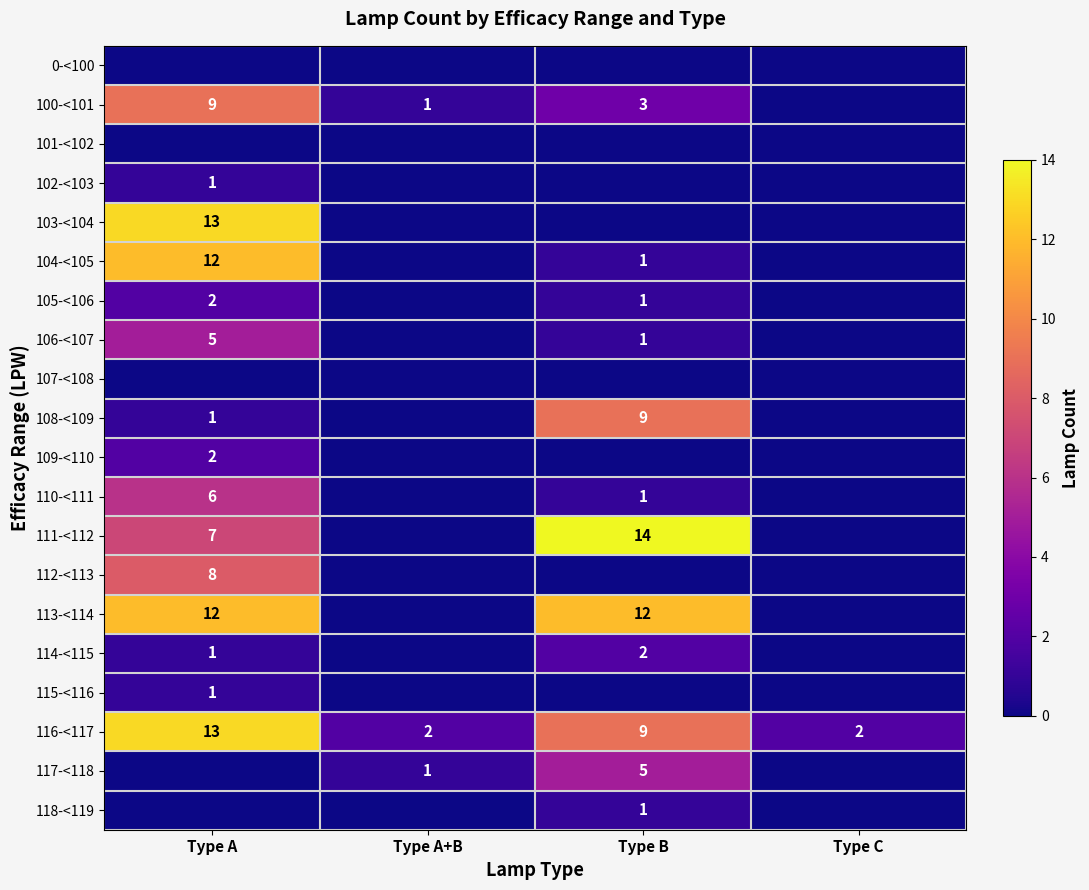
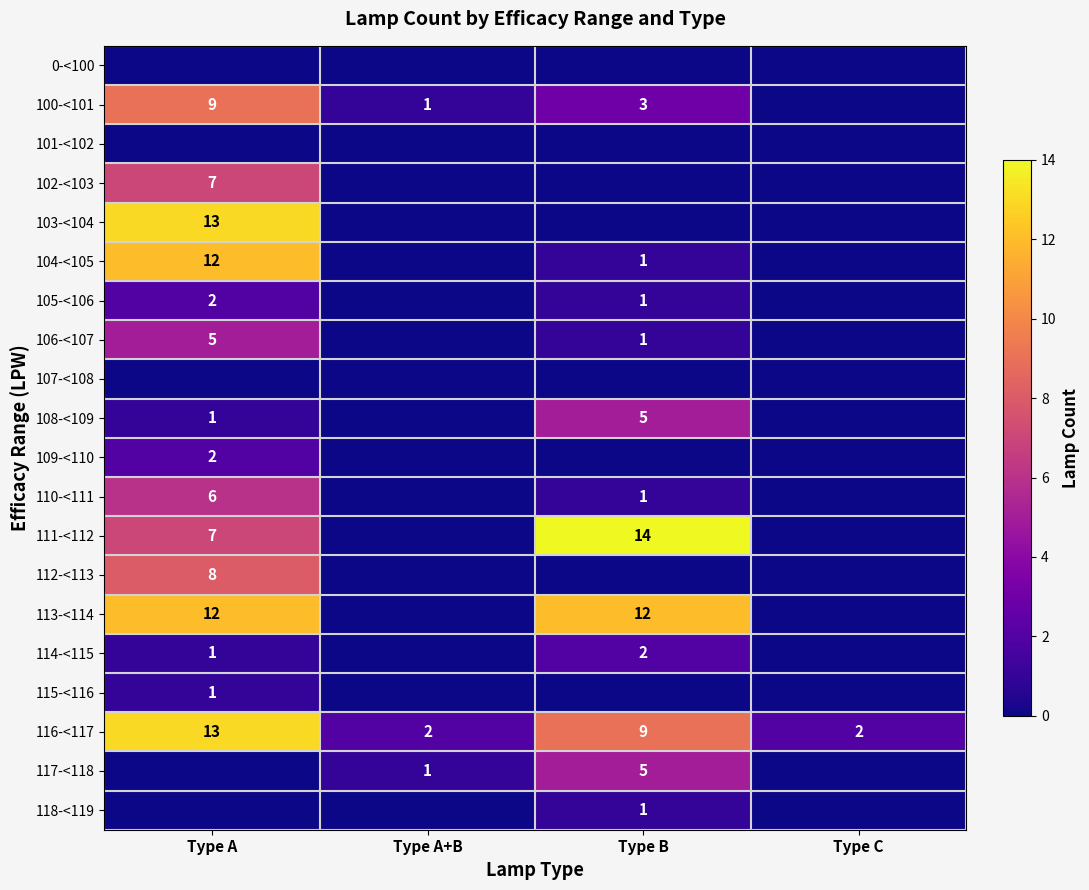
  {
    "100-<101": {
      "Type A": 9,
      "Type A+B": 1,
      "Type B": 3
    },
    "102-<103": {
-     "Type A": 1
+     "Type A": 7
    },
    "103-<104": {
      "Type A": 13
    },
    "104-<105": {
      "Type A": 12,
      "Type B": 1
    },
    "105-<106": {
      "Type A": 2,
      "Type B": 1
    },
    "106-<107": {
      "Type A": 5,
      "Type B": 1
    },
    "108-<109": {
      "Type A": 1,
-     "Type B": 9
+     "Type B": 5
    },
    "109-<110": {
      "Type A": 2
    },
    "110-<111": {
      "Type A": 6,
      "Type B": 1
    },
    "111-<112": {
      "Type A": 7,
      "Type B": 14
    },
    "112-<113": {
      "Type A": 8
    },
    "113-<114": {
      "Type A": 12,
      "Type B": 12
    },
    "114-<115": {
      "Type A": 1,
      "Type B": 2
    },
    "115-<116": {
      "Type A": 1
    },
    "116-<117": {
      "Type A": 13,
      "Type A+B": 2,
      "Type B": 9,
      "Type C": 2
    },
    "117-<118": {
      "Type A+B": 1,
      "Type B": 5
    },
    "118-<119": {
      "Type B": 1
    }
  }
